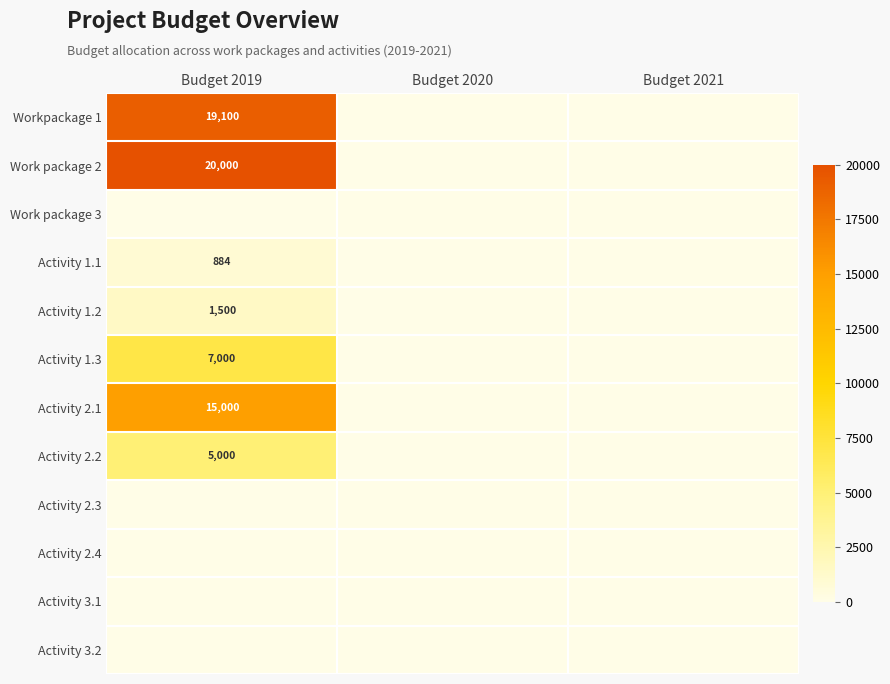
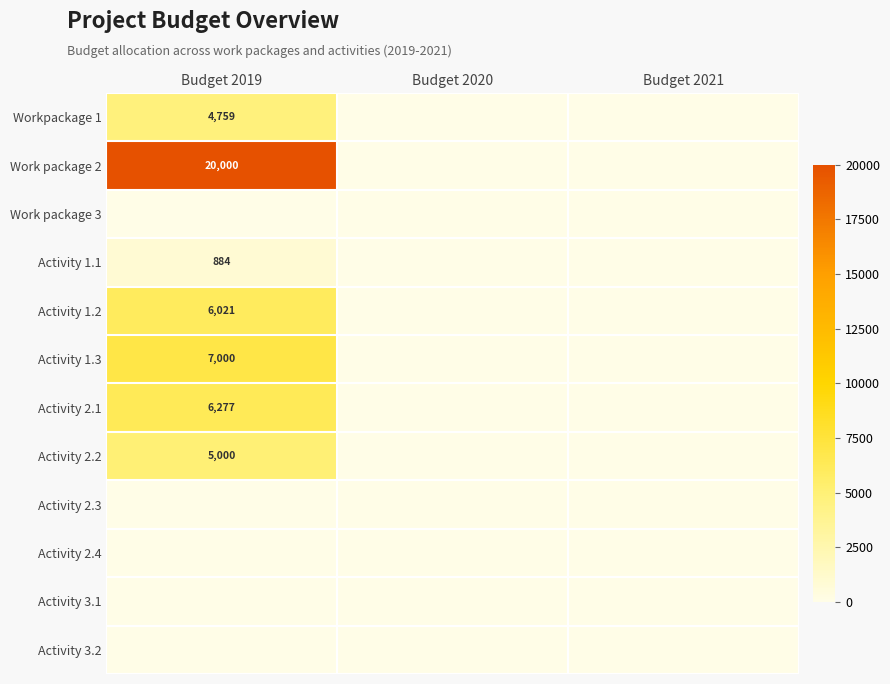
  {
    "Workpackage 1": {
-     "Budget 2019": "19,100"
+     "Budget 2019": "4,759"
    },
    "Work package 2": {
      "Budget 2019": "20,000"
    },
    "Activity 1.1": {
      "Budget 2019": "884"
    },
    "Activity 1.2": {
-     "Budget 2019": "1,500"
+     "Budget 2019": "6,021"
    },
    "Activity 1.3": {
      "Budget 2019": "7,000"
    },
    "Activity 2.1": {
-     "Budget 2019": "15,000"
+     "Budget 2019": "6,277"
    },
    "Activity 2.2": {
      "Budget 2019": "5,000"
    }
  }
